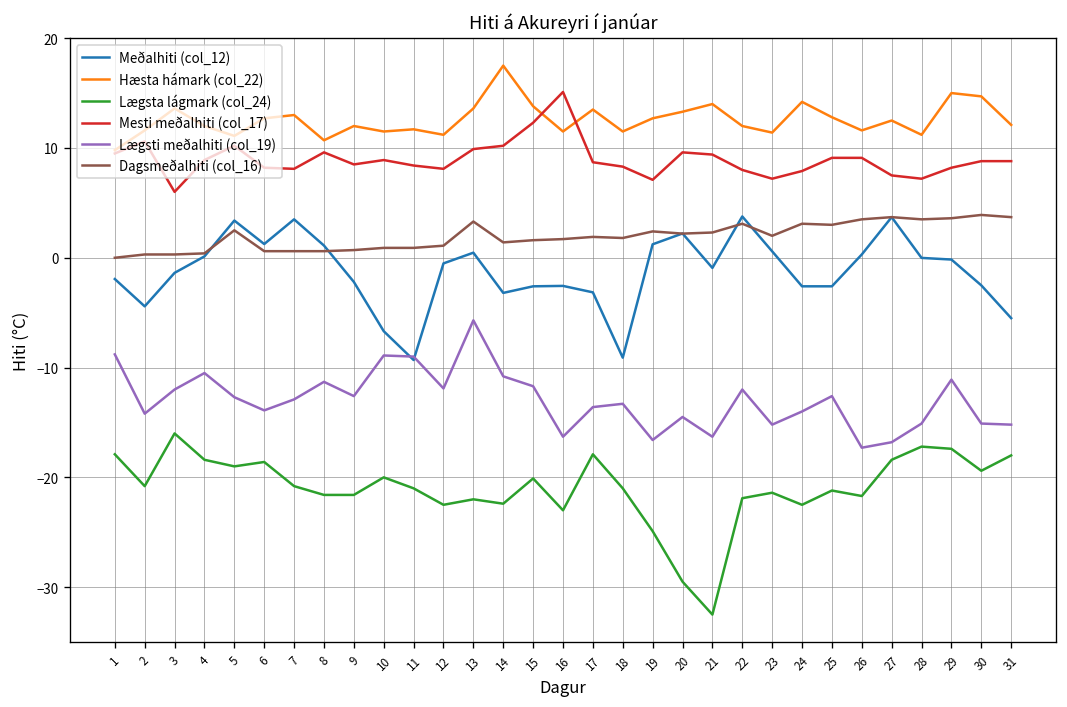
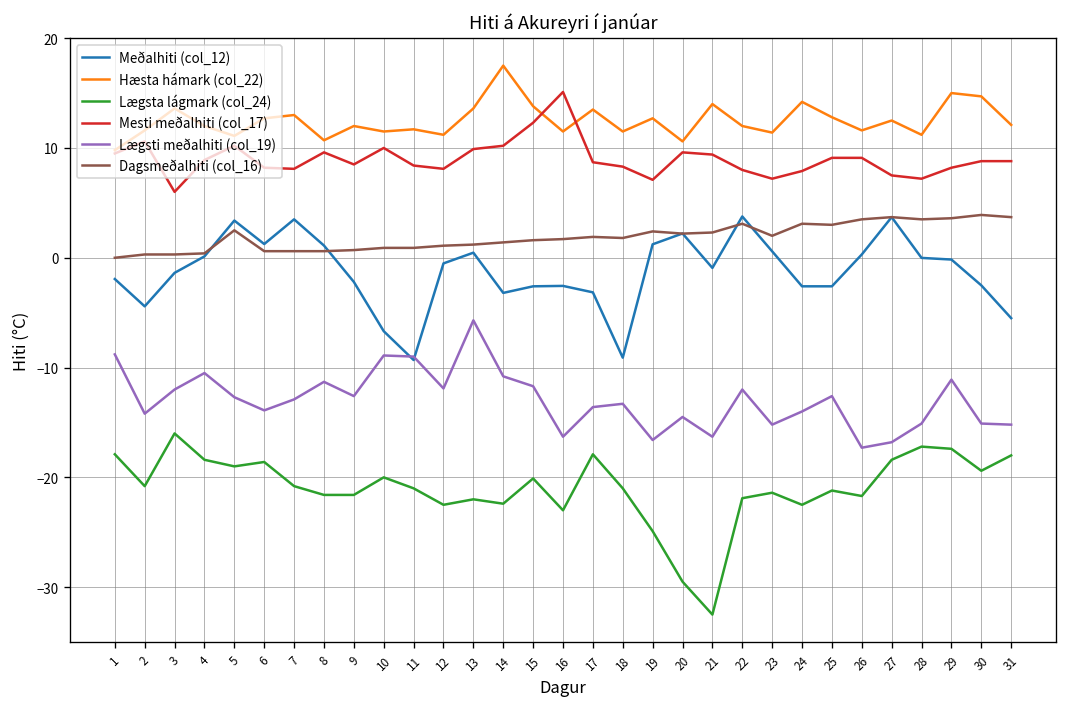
  {
    "Meðalhiti (col_12)": {
      "1": -2,
      "2": -4,
      "3": -1,
      "5": 3,
      "6": 1,
      "7": 4,
      "8": 1,
      "9": -2,
      "10": -7,
      "11": -9,
      "12": -1,
      "13": 0,
      "14": -3,
      "15": -3,
      "16": -3,
      "17": -3,
      "18": -9,
      "19": 1,
      "21": -1,
      "22": 4,
      "23": 1,
      "24": -3,
      "25": -3,
      "26": 0,
      "28": 0,
      "29": 0,
      "30": -3,
      "31": -6
    },
    "Hæsta hámark (col_22)": {
      "7": 13,
      "8": 11,
      "9": 12,
      "10": 12,
      "11": 12,
      "12": 11,
      "13": 14,
      "14": 18,
      "15": 14,
      "16": 12,
      "17": 14,
      "18": 12,
      "19": 13,
-     "20": 13,
+     "20": 11,
      "21": 14,
      "22": 12,
      "23": 11,
      "24": 14,
      "25": 13,
      "26": 12,
      "27": 13,
      "28": 11,
      "29": 15,
      "30": 15,
      "31": 12
    },
    "Lægsta lágmark (col_24)": {
      "1": -18,
      "2": -21,
      "3": -16,
      "4": -18,
      "5": -19,
      "6": -19,
      "7": -21,
      "8": -22,
      "9": -22,
      "10": -20,
      "11": -21,
      "12": -23,
      "13": -22,
      "14": -22,
      "15": -20,
      "16": -23,
      "17": -18,
      "18": -21,
      "19": -25,
      "20": -30,
      "21": -33,
      "22": -22,
      "23": -21,
      "24": -23,
      "25": -21,
      "26": -22,
      "27": -18,
      "28": -17,
      "29": -17,
      "30": -19,
      "31": -18
    },
    "Mesti meðalhiti (col_17)": {
      "3": 6,
      "7": 8,
      "8": 10,
      "9": 9,
-     "10": 9,
+     "10": 10,
      "11": 8,
      "12": 8,
      "13": 10,
      "14": 10,
      "15": 12,
      "16": 15,
      "17": 9,
      "18": 8,
      "19": 7,
      "20": 10,
      "21": 9,
      "22": 8,
      "23": 7,
      "24": 8,
      "25": 9,
      "26": 9,
      "27": 8,
      "28": 7,
      "29": 8,
      "30": 9,
      "31": 9
    },
    "Lægsti meðalhiti (col_19)": {
      "1": -9,
      "2": -14,
      "3": -12,
      "4": -11,
      "5": -13,
      "6": -14,
      "7": -13,
      "8": -11,
      "9": -13,
      "10": -9,
      "11": -9,
      "12": -12,
      "13": -6,
      "14": -11,
      "15": -12,
      "16": -16,
      "17": -14,
      "18": -13,
      "19": -17,
      "20": -15,
      "21": -16,
      "22": -12,
      "23": -15,
      "24": -14,
      "25": -13,
      "26": -17,
      "27": -17,
      "28": -15,
      "29": -11,
      "30": -15,
      "31": -15
    },
    "Dagsmeðalhiti (col_16)": {
      "1": 0,
      "2": 0,
      "3": 0,
      "5": 3,
      "6": 1,
      "7": 1,
      "8": 1,
      "9": 1,
      "10": 1,
      "11": 1,
      "12": 1,
-     "13": 3,
+     "13": 1,
      "14": 1,
      "15": 2,
      "16": 2,
      "17": 2,
      "18": 2,
      "19": 2,
      "21": 2,
      "22": 3,
      "23": 2,
      "24": 3,
      "25": 3,
      "26": 4,
      "28": 4,
      "29": 4,
      "30": 4,
      "31": 4
    }
  }
